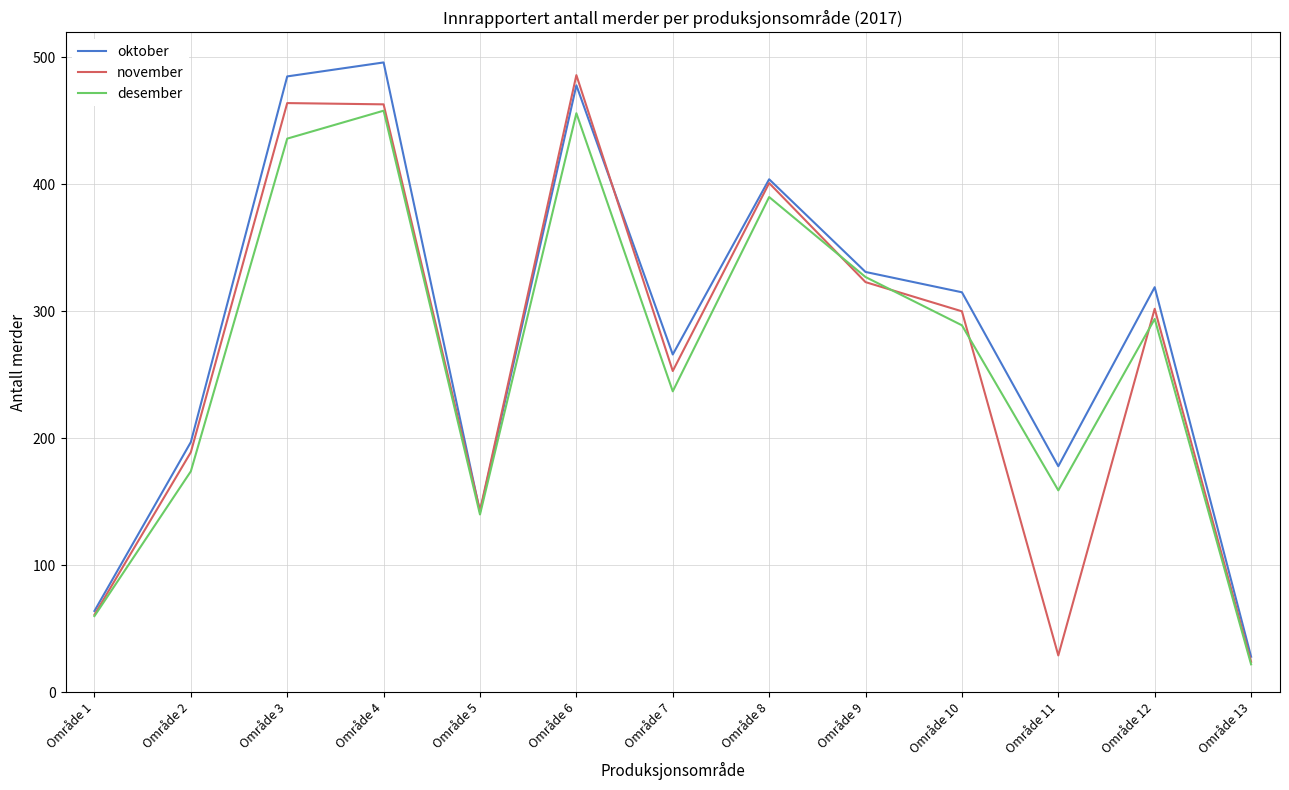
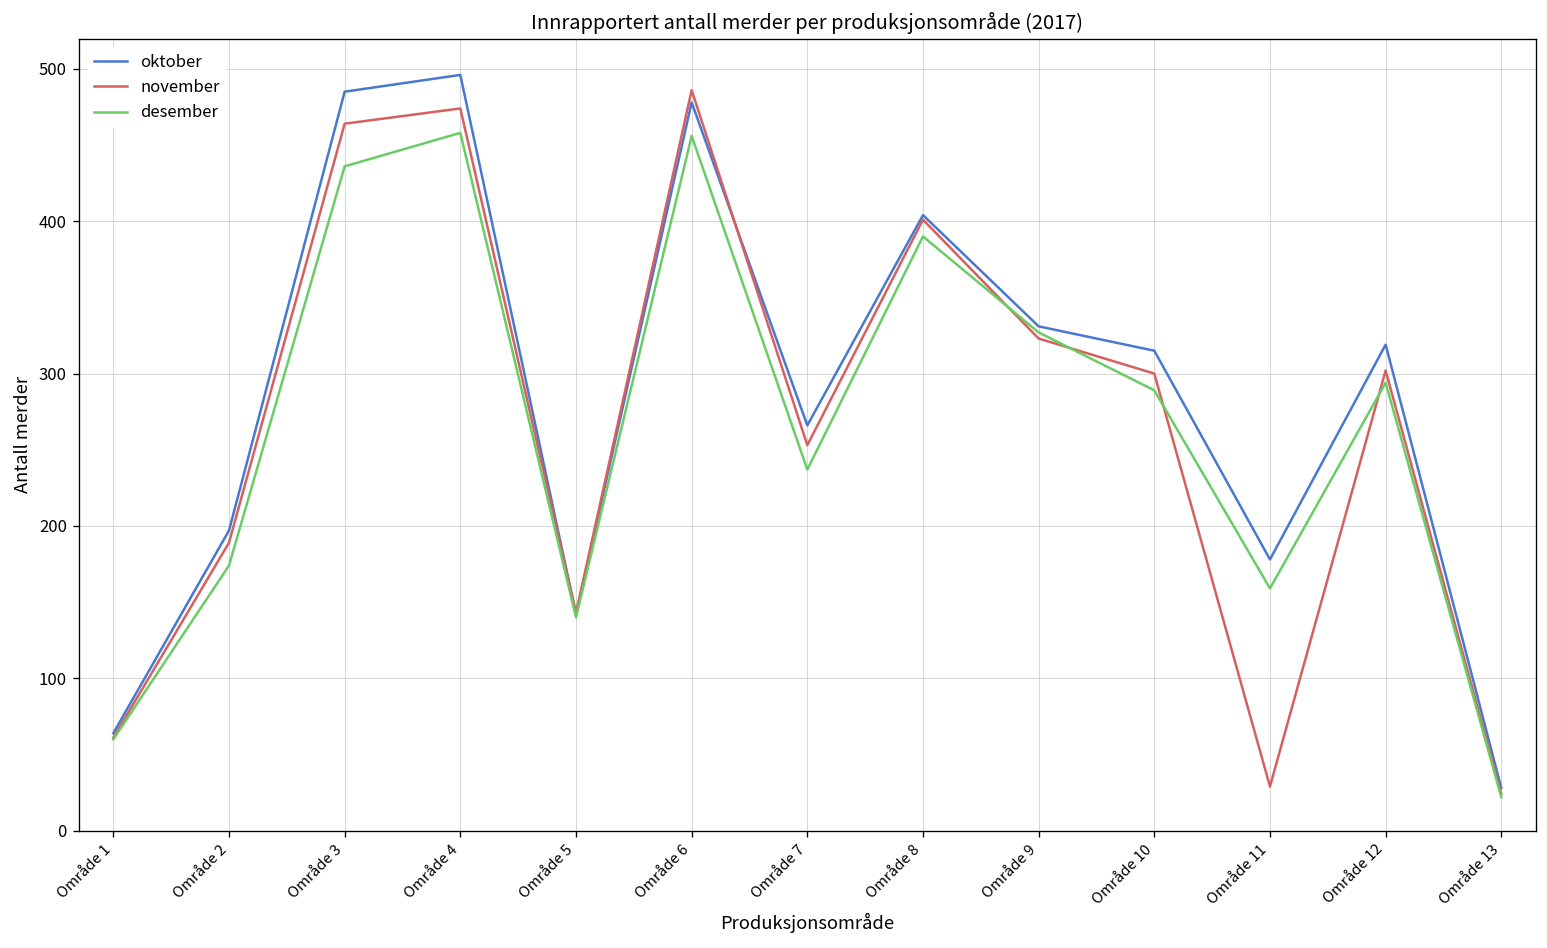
  {
    "oktober": {
      "Område 1": 64,
      "Område 2": 197,
      "Område 3": 485,
      "Område 4": 496,
      "Område 6": 478,
      "Område 7": 266,
      "Område 8": 404,
      "Område 9": 331,
      "Område 10": 315,
      "Område 11": 178,
      "Område 12": 319,
      "Område 13": 28
    },
    "november": {
      "Område 2": 189,
      "Område 3": 464,
-     "Område 4": 463,
+     "Område 4": 474,
      "Område 6": 486,
      "Område 7": 253,
      "Område 8": 401,
      "Område 9": 323,
      "Område 10": 300,
      "Område 11": 29,
      "Område 12": 302
    },
    "desember": {
      "Område 2": 174,
      "Område 3": 436,
      "Område 4": 458,
      "Område 5": 140,
      "Område 6": 456,
      "Område 7": 237,
      "Område 8": 390,
      "Område 9": 327,
      "Område 10": 289,
      "Område 11": 159,
      "Område 12": 294
    }
  }
